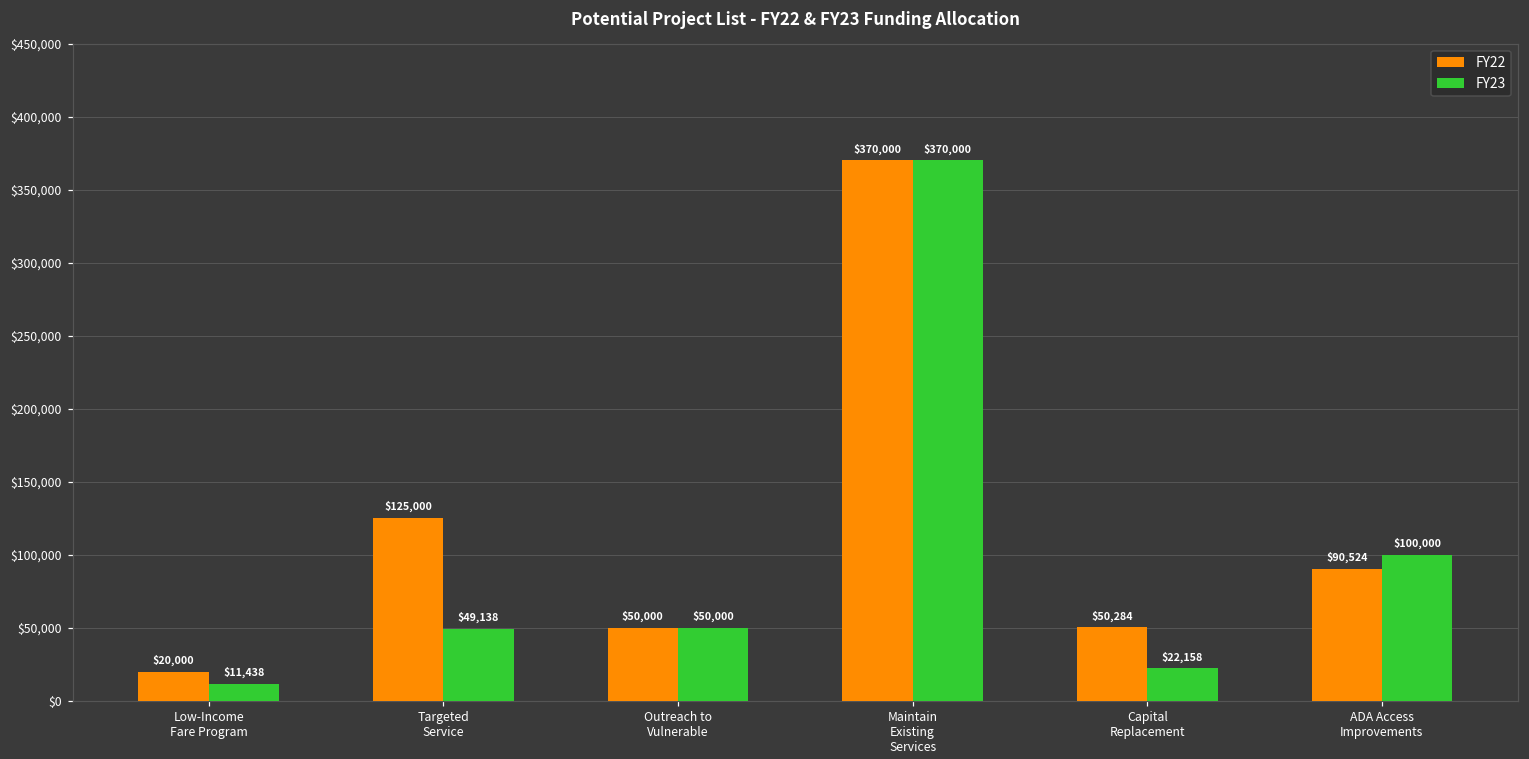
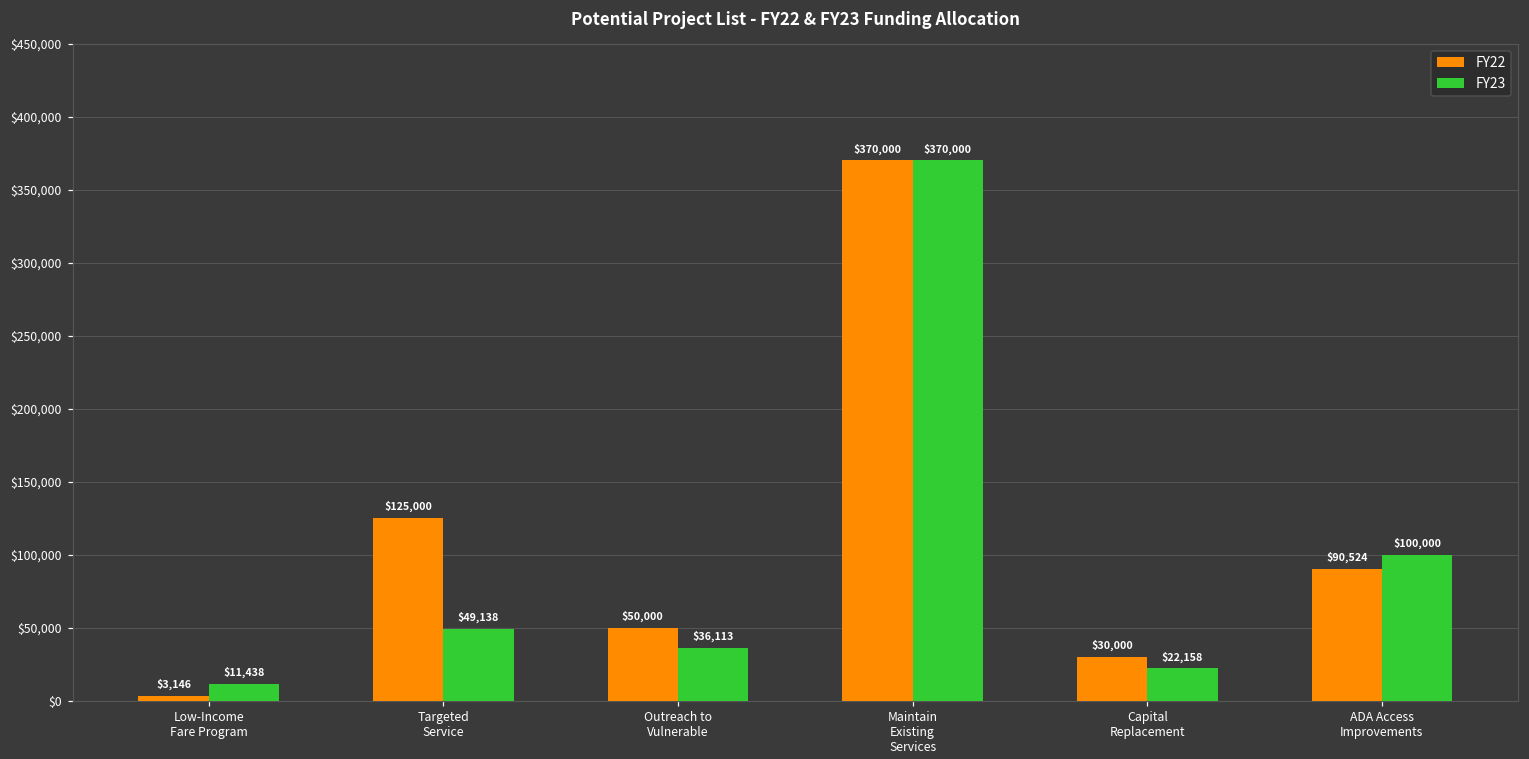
  {
    "FY22": {
-     "Low-Income Fare Program": "$20,000",
+     "Low-Income Fare Program": "$3,146",
      "Targeted Service": "$125,000",
      "Outreach to Vulnerable": "$50,000",
      "Maintain Existing Services": "$370,000",
-     "Capital Replacement": "$50,284",
+     "Capital Replacement": "$30,000",
      "ADA Access Improvements": "$90,524"
    },
    "FY23": {
      "Low-Income Fare Program": "$11,438",
      "Targeted Service": "$49,138",
-     "Outreach to Vulnerable": "$50,000",
+     "Outreach to Vulnerable": "$36,113",
      "Maintain Existing Services": "$370,000",
      "Capital Replacement": "$22,158",
      "ADA Access Improvements": "$100,000"
    }
  }
